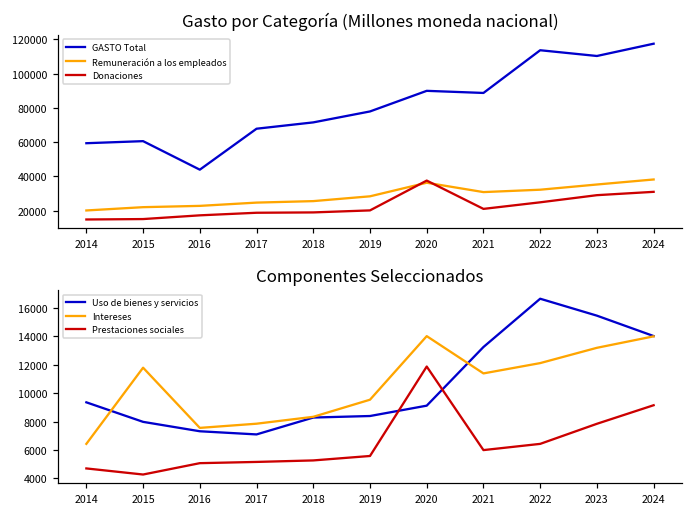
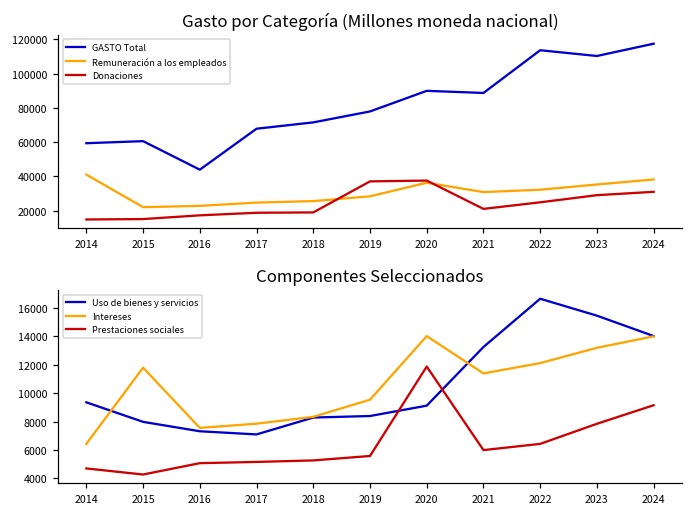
  {
    "Gasto por Categoría (Millones moneda nacional)": {
      "GASTO Total": {
        "2014": 59000,
        "2015": 61000,
        "2016": 44000,
        "2017": 68000,
        "2018": 72000,
        "2019": 78000,
        "2020": 90000,
        "2021": 89000,
        "2022": 114000,
        "2023": 110000,
        "2024": 118000
      },
      "Remuneración a los empleados": {
-       "2014": 20000,
+       "2014": 41000,
        "2015": 22000,
        "2016": 23000,
        "2017": 25000,
        "2018": 26000,
        "2019": 28000,
        "2021": 31000,
        "2022": 32000,
        "2023": 35000,
        "2024": 38000
      },
      "Donaciones": {
        "2014": 15000,
        "2015": 15000,
        "2016": 17000,
        "2017": 19000,
        "2018": 19000,
-       "2019": 20000,
+       "2019": 37000,
        "2021": 21000,
        "2022": 25000,
        "2023": 29000,
        "2024": 31000
      }
    },
    "Componentes Seleccionados": {
      "Uso de bienes y servicios": {
        "2014": 9400,
        "2015": 8000,
        "2016": 7300,
        "2017": 7100,
        "2019": 8400,
        "2020": 9100,
        "2021": 13300,
        "2022": 16700,
        "2023": 15500
      },
      "Intereses": {
        "2014": 6400,
        "2015": 11800,
        "2016": 7600,
        "2017": 7900,
        "2019": 9500,
        "2020": 14000,
        "2021": 11400,
        "2022": 12100,
        "2023": 13200
      },
      "Prestaciones sociales": {
        "2014": 4700,
        "2015": 4300,
        "2016": 5100,
        "2017": 5200,
        "2018": 5300,
        "2019": 5600,
        "2020": 11900,
        "2021": 6000,
        "2022": 6400,
        "2023": 7800,
        "2024": 9200
      }
    }
  }
